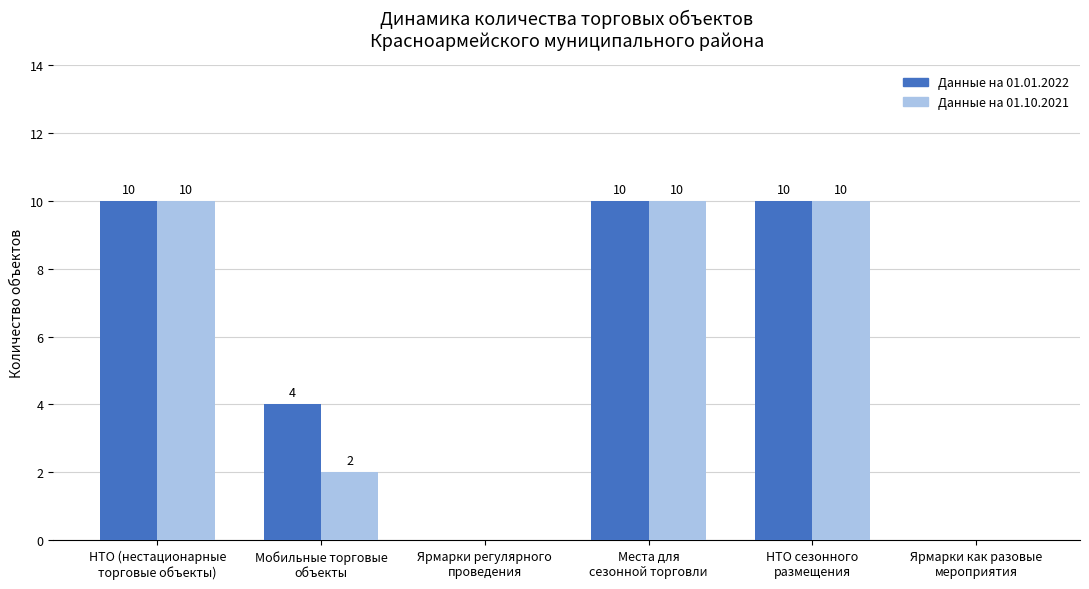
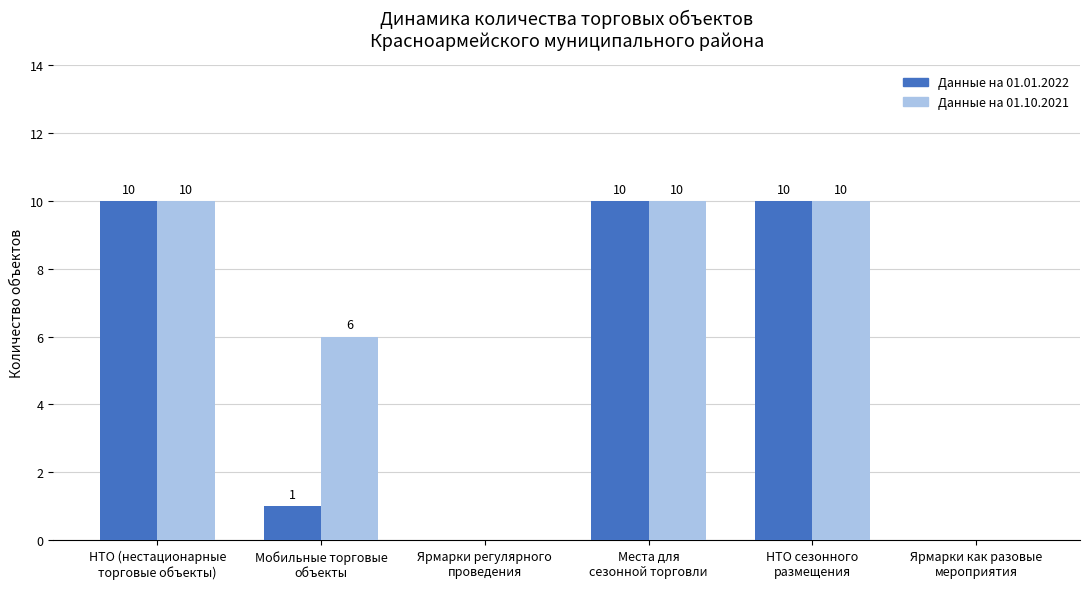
  {
    "Данные на 01.01.2022": {
      "НТО (нестационарные торговые объекты)": 10,
-     "Мобильные торговые объекты": 4,
+     "Мобильные торговые объекты": 1,
      "Места для сезонной торговли": 10,
      "НТО сезонного размещения": 10
    },
    "Данные на 01.10.2021": {
      "НТО (нестационарные торговые объекты)": 10,
-     "Мобильные торговые объекты": 2,
+     "Мобильные торговые объекты": 6,
      "Места для сезонной торговли": 10,
      "НТО сезонного размещения": 10
    }
  }
